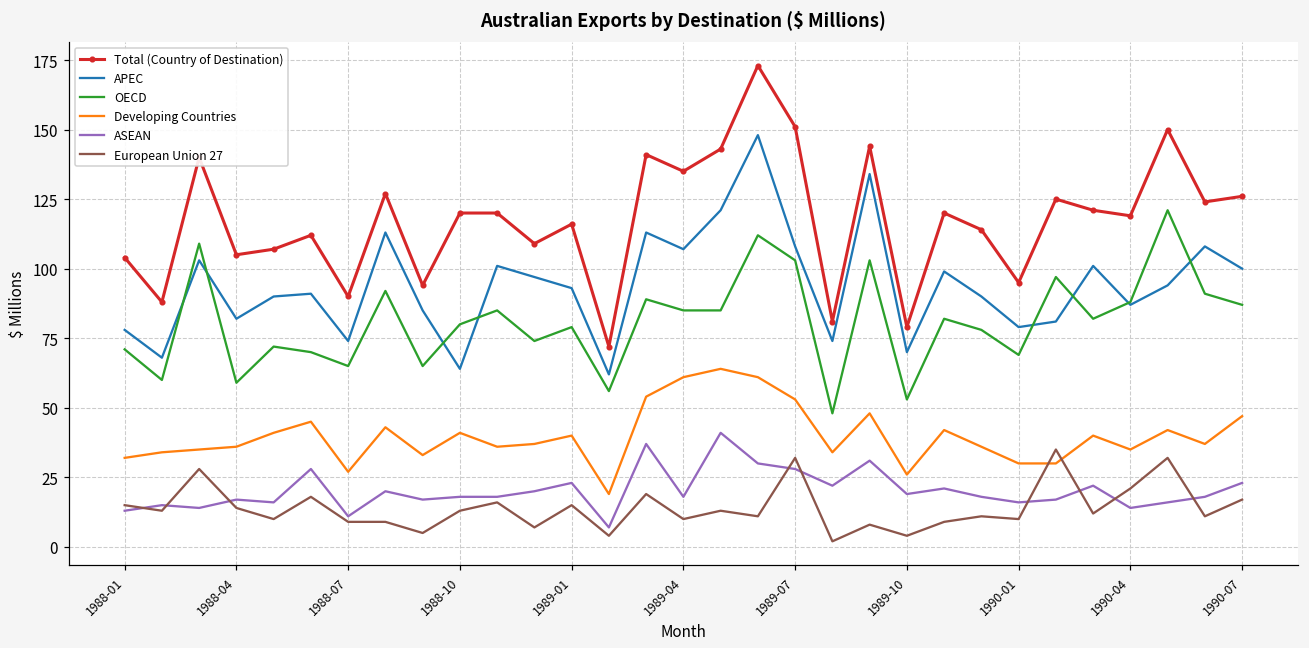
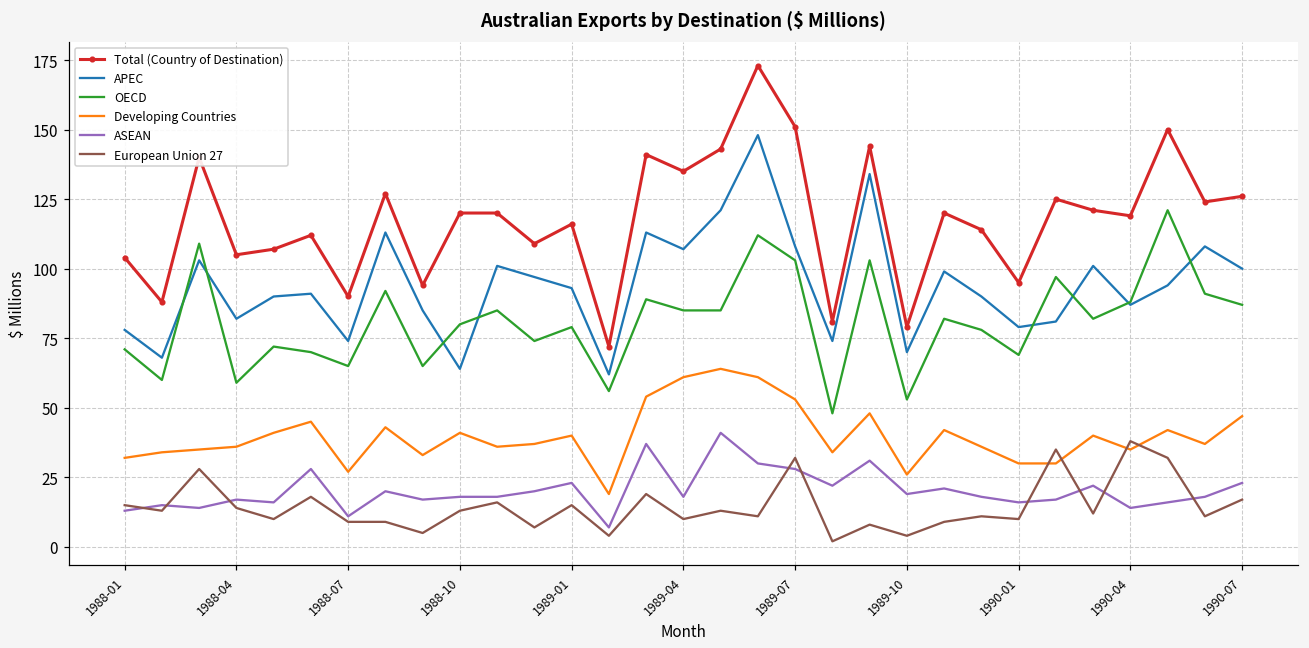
  {
    "Total (Country of Destination)": {
      "1988-01": 104,
      "1988-04": 105,
      "1988-07": 90,
      "1988-10": 120,
      "1989-01": 116,
      "1989-04": 135,
      "1989-07": 151,
      "1989-10": 79,
      "1990-01": 95,
      "1990-04": 119,
      "1990-07": 126
    },
    "APEC": {
      "1988-01": 78,
      "1988-04": 82,
      "1988-07": 74,
      "1988-10": 64,
      "1989-01": 93,
      "1989-04": 107,
      "1989-07": 108,
      "1989-10": 70,
      "1990-01": 79,
      "1990-07": 100
    },
    "OECD": {
      "1988-01": 71,
      "1988-04": 59,
      "1988-07": 65,
      "1988-10": 80,
      "1989-01": 79,
      "1989-04": 85,
      "1989-07": 103,
      "1989-10": 53,
      "1990-01": 69,
      "1990-07": 87
    },
    "Developing Countries": {
      "1988-01": 32,
      "1988-04": 36,
      "1988-07": 27,
      "1988-10": 41,
      "1989-01": 40,
      "1989-04": 61,
      "1989-07": 53,
      "1989-10": 26,
      "1990-01": 30,
      "1990-04": 35,
      "1990-07": 47
    },
    "ASEAN": {
      "1988-01": 13,
      "1988-04": 17,
      "1988-07": 11,
      "1988-10": 18,
      "1989-01": 23,
      "1989-04": 18,
      "1989-07": 28,
      "1989-10": 19,
      "1990-01": 16,
      "1990-04": 14,
      "1990-07": 23
    },
    "European Union 27": {
      "1988-01": 15,
      "1988-04": 14,
      "1988-07": 9,
      "1988-10": 13,
      "1989-01": 15,
      "1989-04": 10,
      "1989-07": 32,
      "1989-10": 4,
      "1990-01": 10,
-     "1990-04": 21,
+     "1990-04": 38,
      "1990-07": 17
    }
  }
